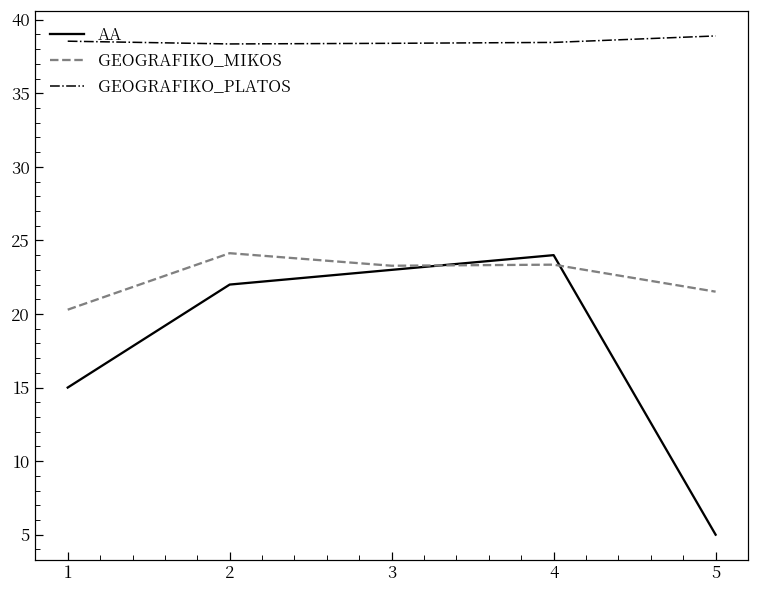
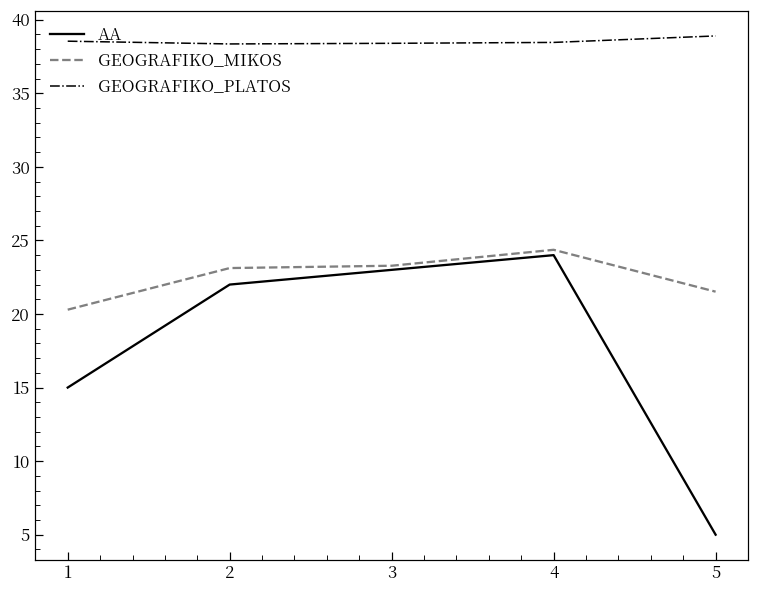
  {
    "GEOGRAFIKO_MIKOS": {
      "1": 20.3,
-     "2": 24.1,
+     "2": 23.1,
      "3": 23.3,
-     "4": 23.4,
+     "4": 24.4,
      "5": 21.5
    }
  }
